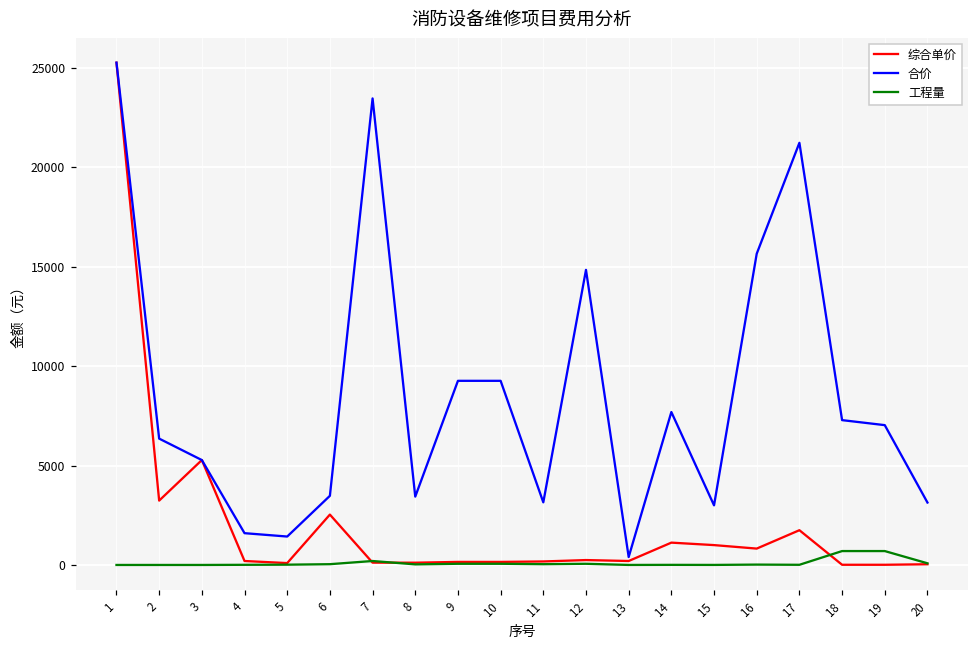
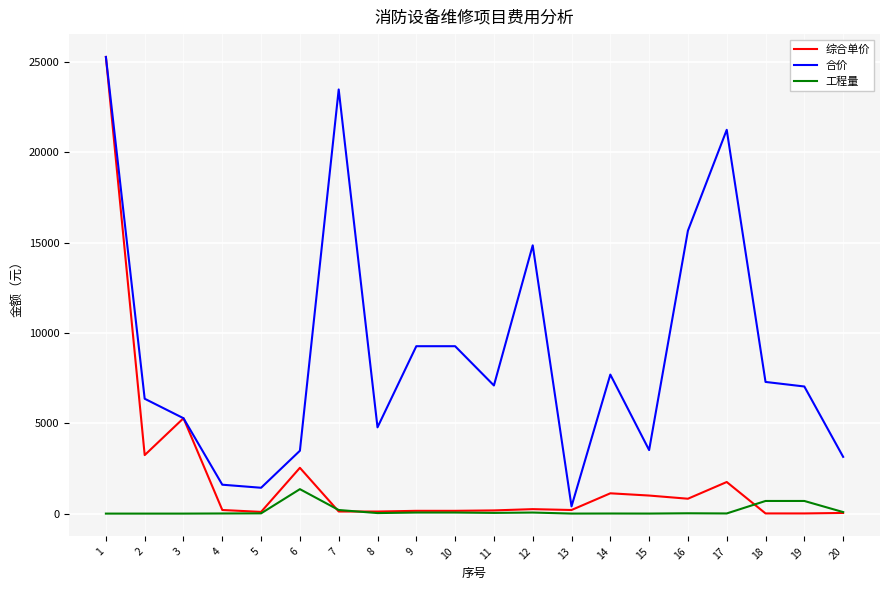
  {
    "综合单价": {
      "2": 3200,
      "4": 200,
      "6": 2500,
      "12": 200,
      "13": 200,
      "14": 1100,
      "15": 1000,
      "16": 800,
      "17": 1700,
      "18": 0,
      "19": 0
    },
    "合价": {
      "2": 6400,
      "4": 1600,
      "5": 1400,
      "6": 3500,
      "7": 23500,
-     "8": 3400,
+     "8": 4800,
      "9": 9300,
      "10": 9300,
-     "11": 3200,
+     "11": 7100,
      "12": 14800,
      "13": 400,
      "14": 7700,
-     "15": 3000,
+     "15": 3500,
      "16": 15700,
      "17": 21200,
      "18": 7300,
      "19": 7000,
      "20": 3100
    },
    "工程量": {
      "1": 0,
      "2": 0,
      "3": 0,
      "4": 0,
-     "6": 0,
+     "6": 1400,
      "12": 100,
      "13": 0,
      "14": 0,
      "15": 0,
      "16": 0,
      "17": 0,
      "18": 700,
      "19": 700
    }
  }
